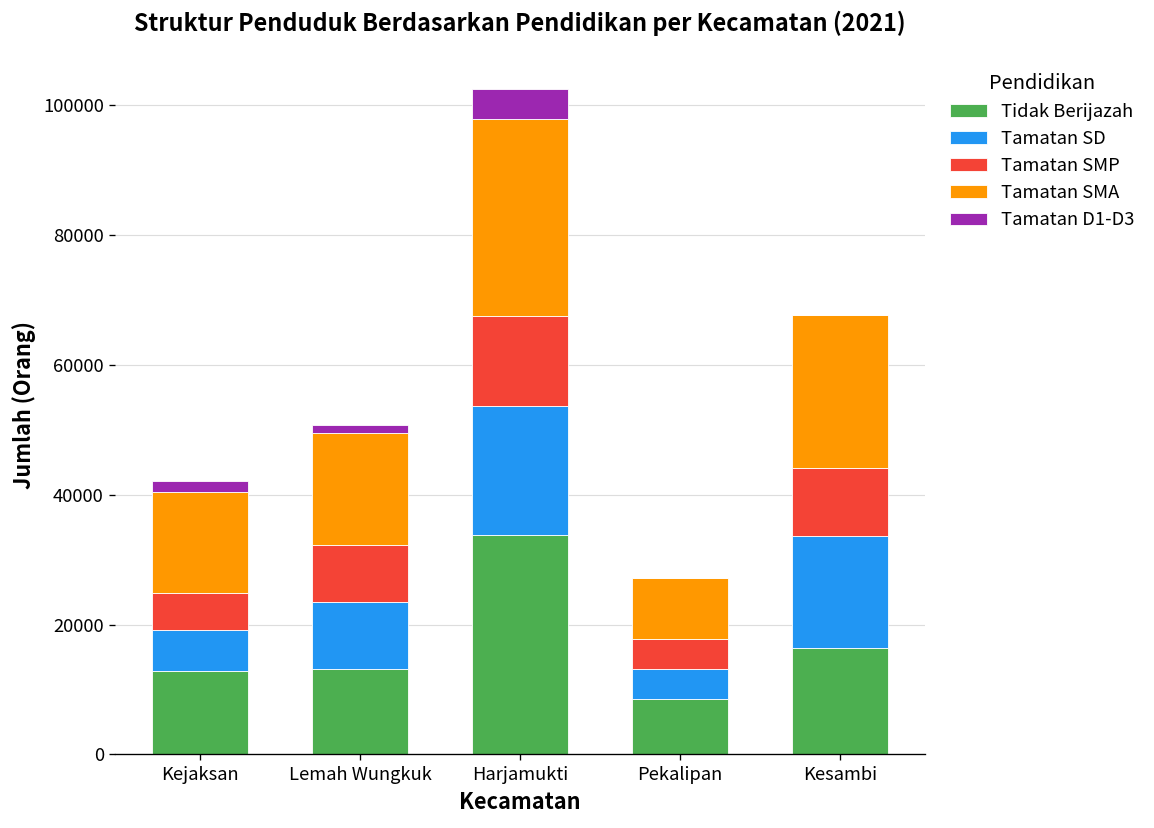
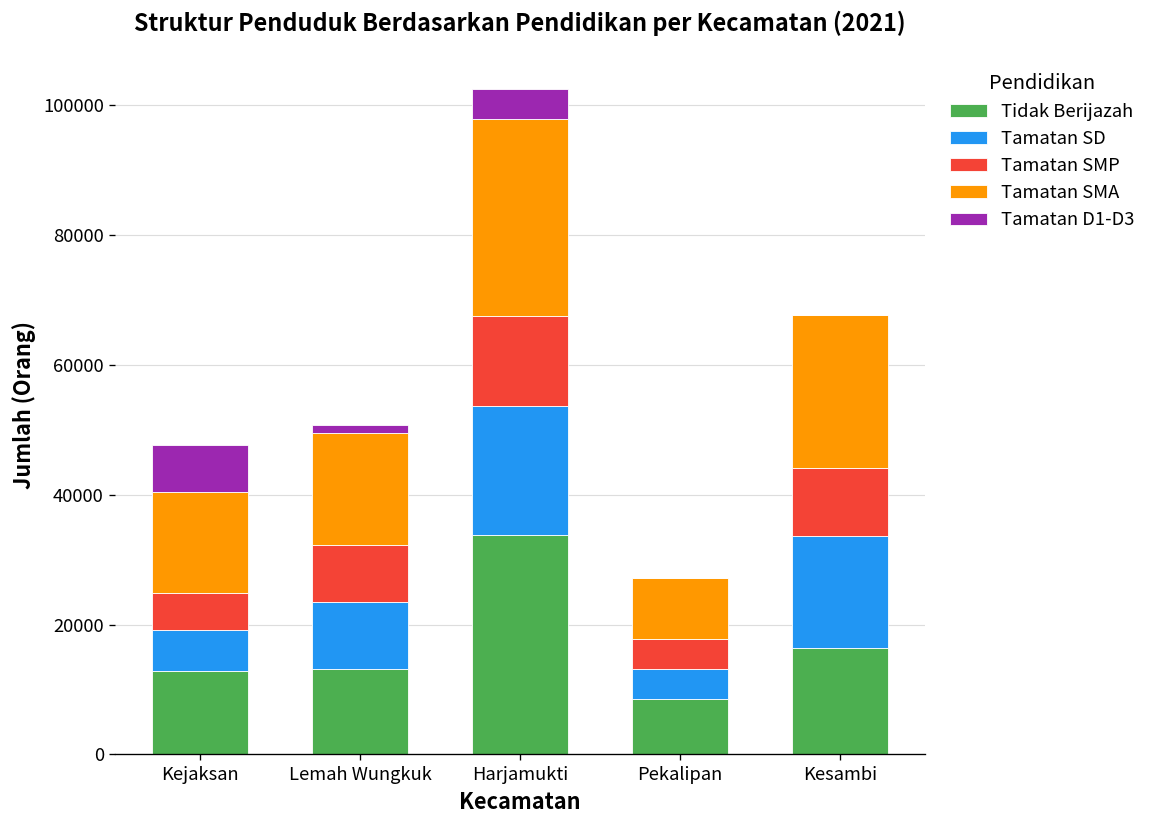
  {
    "Tidak Berijazah": {
      "Kejaksan": 13000,
      "Lemah Wungkuk": 13000,
      "Harjamukti": 34000,
      "Pekalipan": 9000,
      "Kesambi": 16000
    },
    "Tamatan SD": {
      "Kejaksan": 6000,
      "Lemah Wungkuk": 10000,
      "Harjamukti": 20000,
      "Pekalipan": 5000,
      "Kesambi": 17000
    },
    "Tamatan SMP": {
      "Kejaksan": 6000,
      "Lemah Wungkuk": 9000,
      "Harjamukti": 14000,
      "Pekalipan": 5000,
      "Kesambi": 10000
    },
    "Tamatan SMA": {
      "Kejaksan": 15000,
      "Lemah Wungkuk": 17000,
      "Harjamukti": 30000,
      "Pekalipan": 9000,
      "Kesambi": 24000
    },
    "Tamatan D1-D3": {
-     "Kejaksan": 2000,
+     "Kejaksan": 7000,
      "Lemah Wungkuk": 1000,
      "Harjamukti": 5000,
      "Pekalipan": 0,
      "Kesambi": 0
    }
  }
